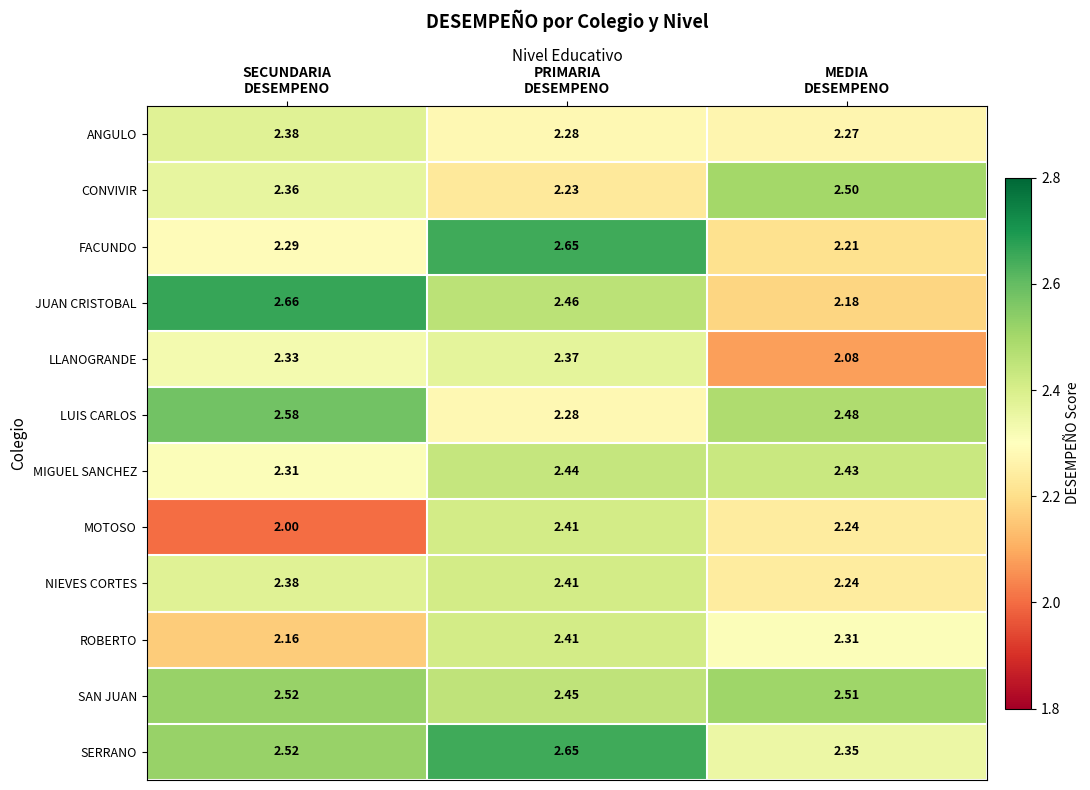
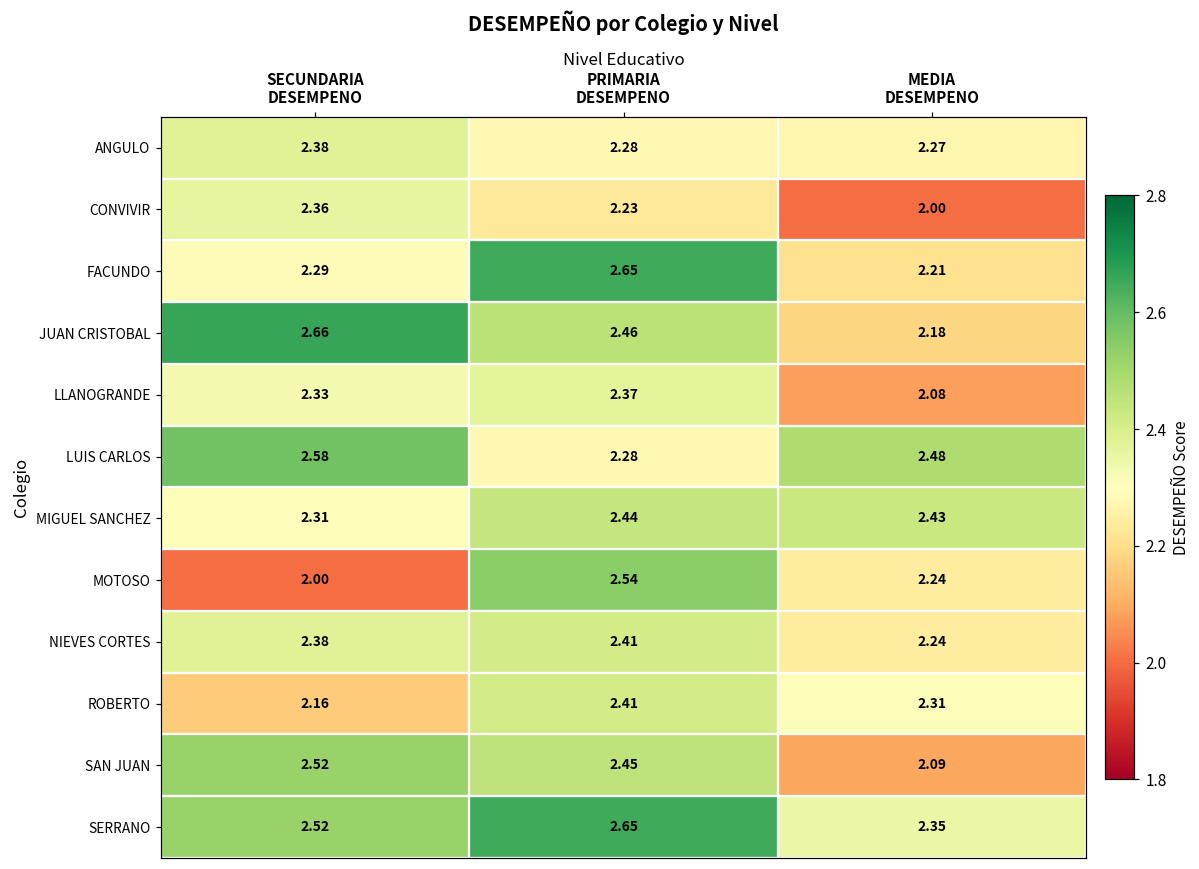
  {
    "ANGULO": {
      "SECUNDARIA DESEMPENO": 2.38,
      "PRIMARIA DESEMPENO": 2.28,
      "MEDIA DESEMPENO": 2.27
    },
    "CONVIVIR": {
      "SECUNDARIA DESEMPENO": 2.36,
      "PRIMARIA DESEMPENO": 2.23,
-     "MEDIA DESEMPENO": 2.50
+     "MEDIA DESEMPENO": 2.00
    },
    "FACUNDO": {
      "SECUNDARIA DESEMPENO": 2.29,
      "PRIMARIA DESEMPENO": 2.65,
      "MEDIA DESEMPENO": 2.21
    },
    "JUAN CRISTOBAL": {
      "SECUNDARIA DESEMPENO": 2.66,
      "PRIMARIA DESEMPENO": 2.46,
      "MEDIA DESEMPENO": 2.18
    },
    "LLANOGRANDE": {
      "SECUNDARIA DESEMPENO": 2.33,
      "PRIMARIA DESEMPENO": 2.37,
      "MEDIA DESEMPENO": 2.08
    },
    "LUIS CARLOS": {
      "SECUNDARIA DESEMPENO": 2.58,
      "PRIMARIA DESEMPENO": 2.28,
      "MEDIA DESEMPENO": 2.48
    },
    "MIGUEL SANCHEZ": {
      "SECUNDARIA DESEMPENO": 2.31,
      "PRIMARIA DESEMPENO": 2.44,
      "MEDIA DESEMPENO": 2.43
    },
    "MOTOSO": {
      "SECUNDARIA DESEMPENO": 2.00,
-     "PRIMARIA DESEMPENO": 2.41,
+     "PRIMARIA DESEMPENO": 2.54,
      "MEDIA DESEMPENO": 2.24
    },
    "NIEVES CORTES": {
      "SECUNDARIA DESEMPENO": 2.38,
      "PRIMARIA DESEMPENO": 2.41,
      "MEDIA DESEMPENO": 2.24
    },
    "ROBERTO": {
      "SECUNDARIA DESEMPENO": 2.16,
      "PRIMARIA DESEMPENO": 2.41,
      "MEDIA DESEMPENO": 2.31
    },
    "SAN JUAN": {
      "SECUNDARIA DESEMPENO": 2.52,
      "PRIMARIA DESEMPENO": 2.45,
-     "MEDIA DESEMPENO": 2.51
+     "MEDIA DESEMPENO": 2.09
    },
    "SERRANO": {
      "SECUNDARIA DESEMPENO": 2.52,
      "PRIMARIA DESEMPENO": 2.65,
      "MEDIA DESEMPENO": 2.35
    }
  }
